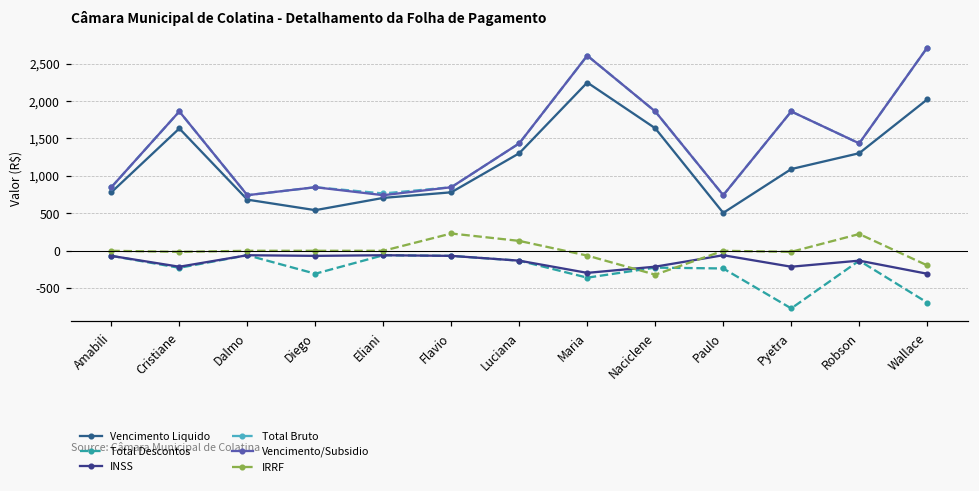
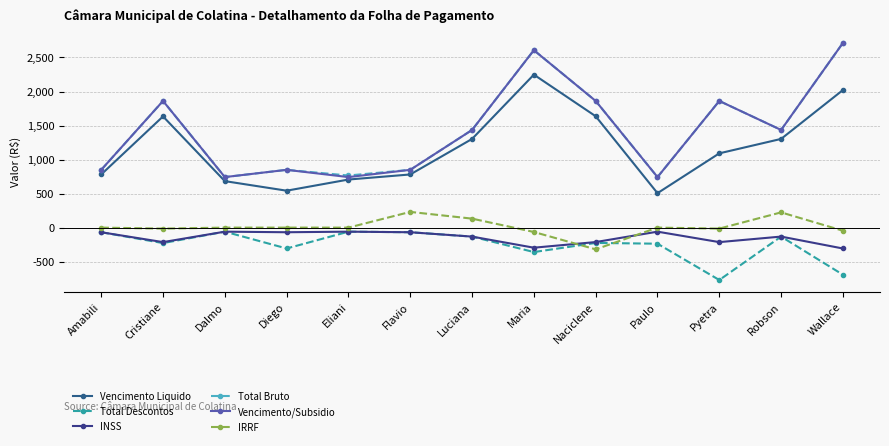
  {
    "IRRF": {
      "Amabili": 0,
      "Cristiane": 0,
      "Dalmo": 0,
      "Diego": 0,
      "Eliani": 0,
      "Flavio": 200,
      "Luciana": 100,
      "Maria": -100,
      "Naciclene": -300,
      "Paulo": 0,
      "Pyetra": 0,
      "Robson": 200,
-     "Wallace": -200
+     "Wallace": 0
    }
  }
